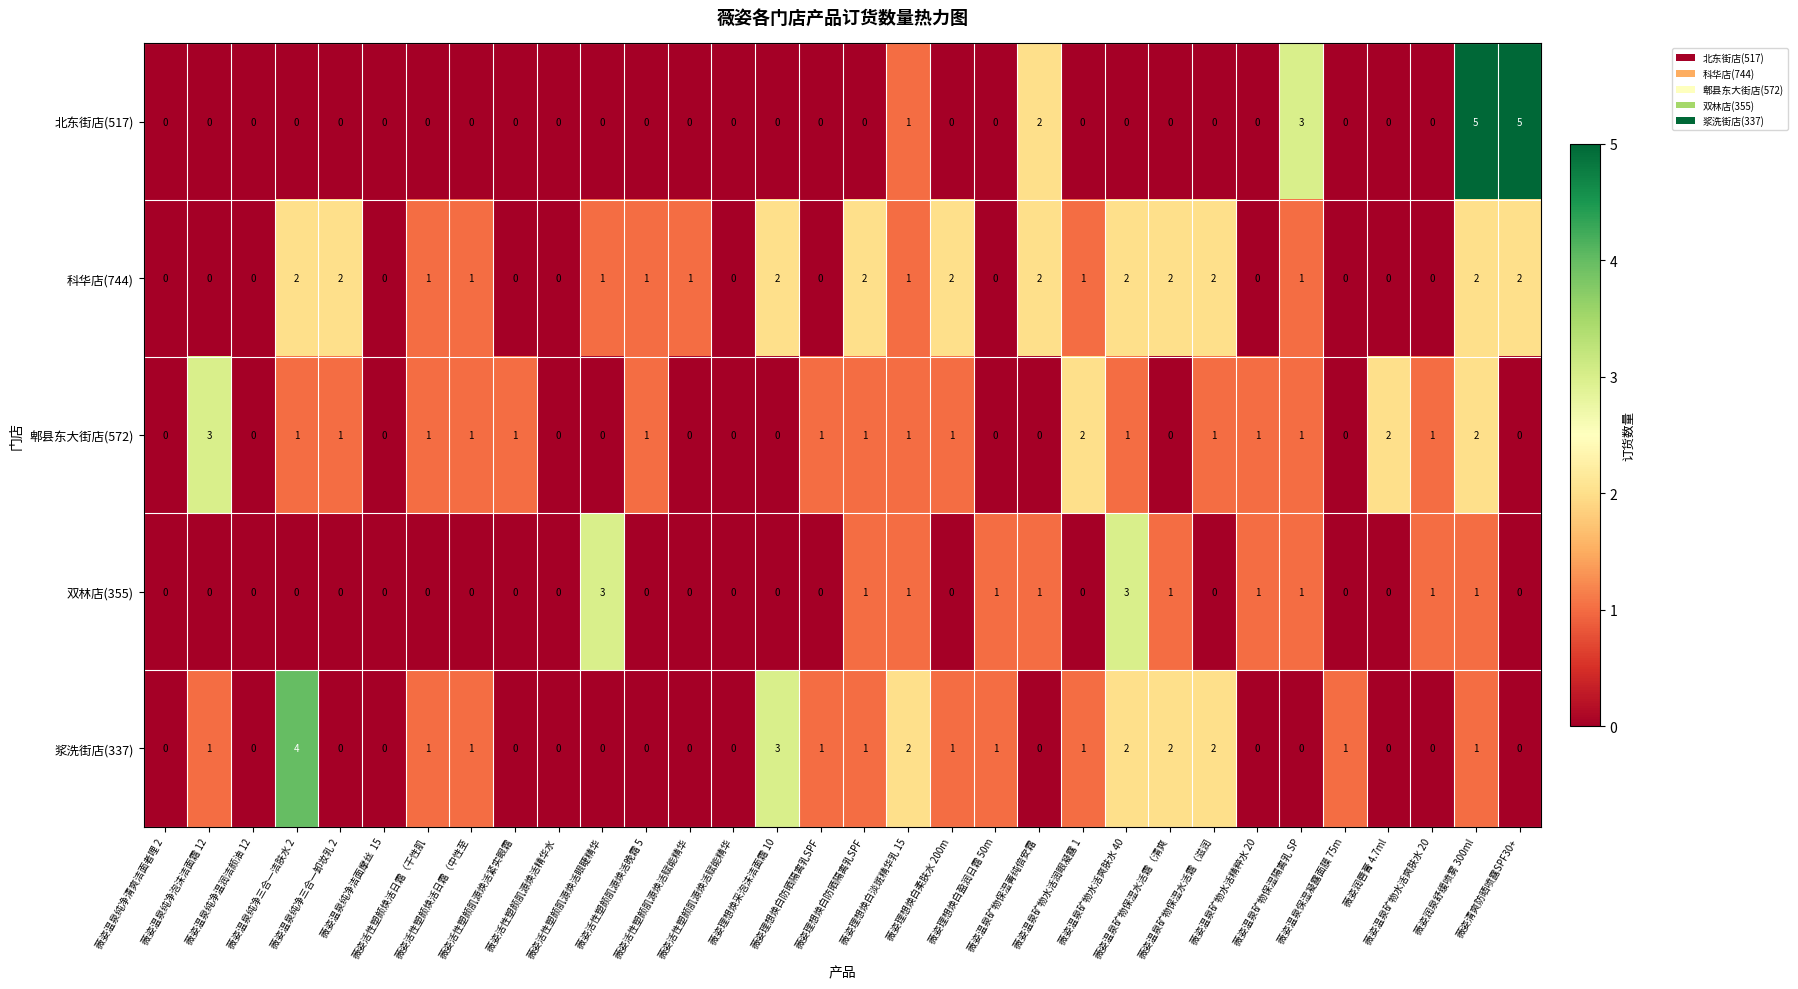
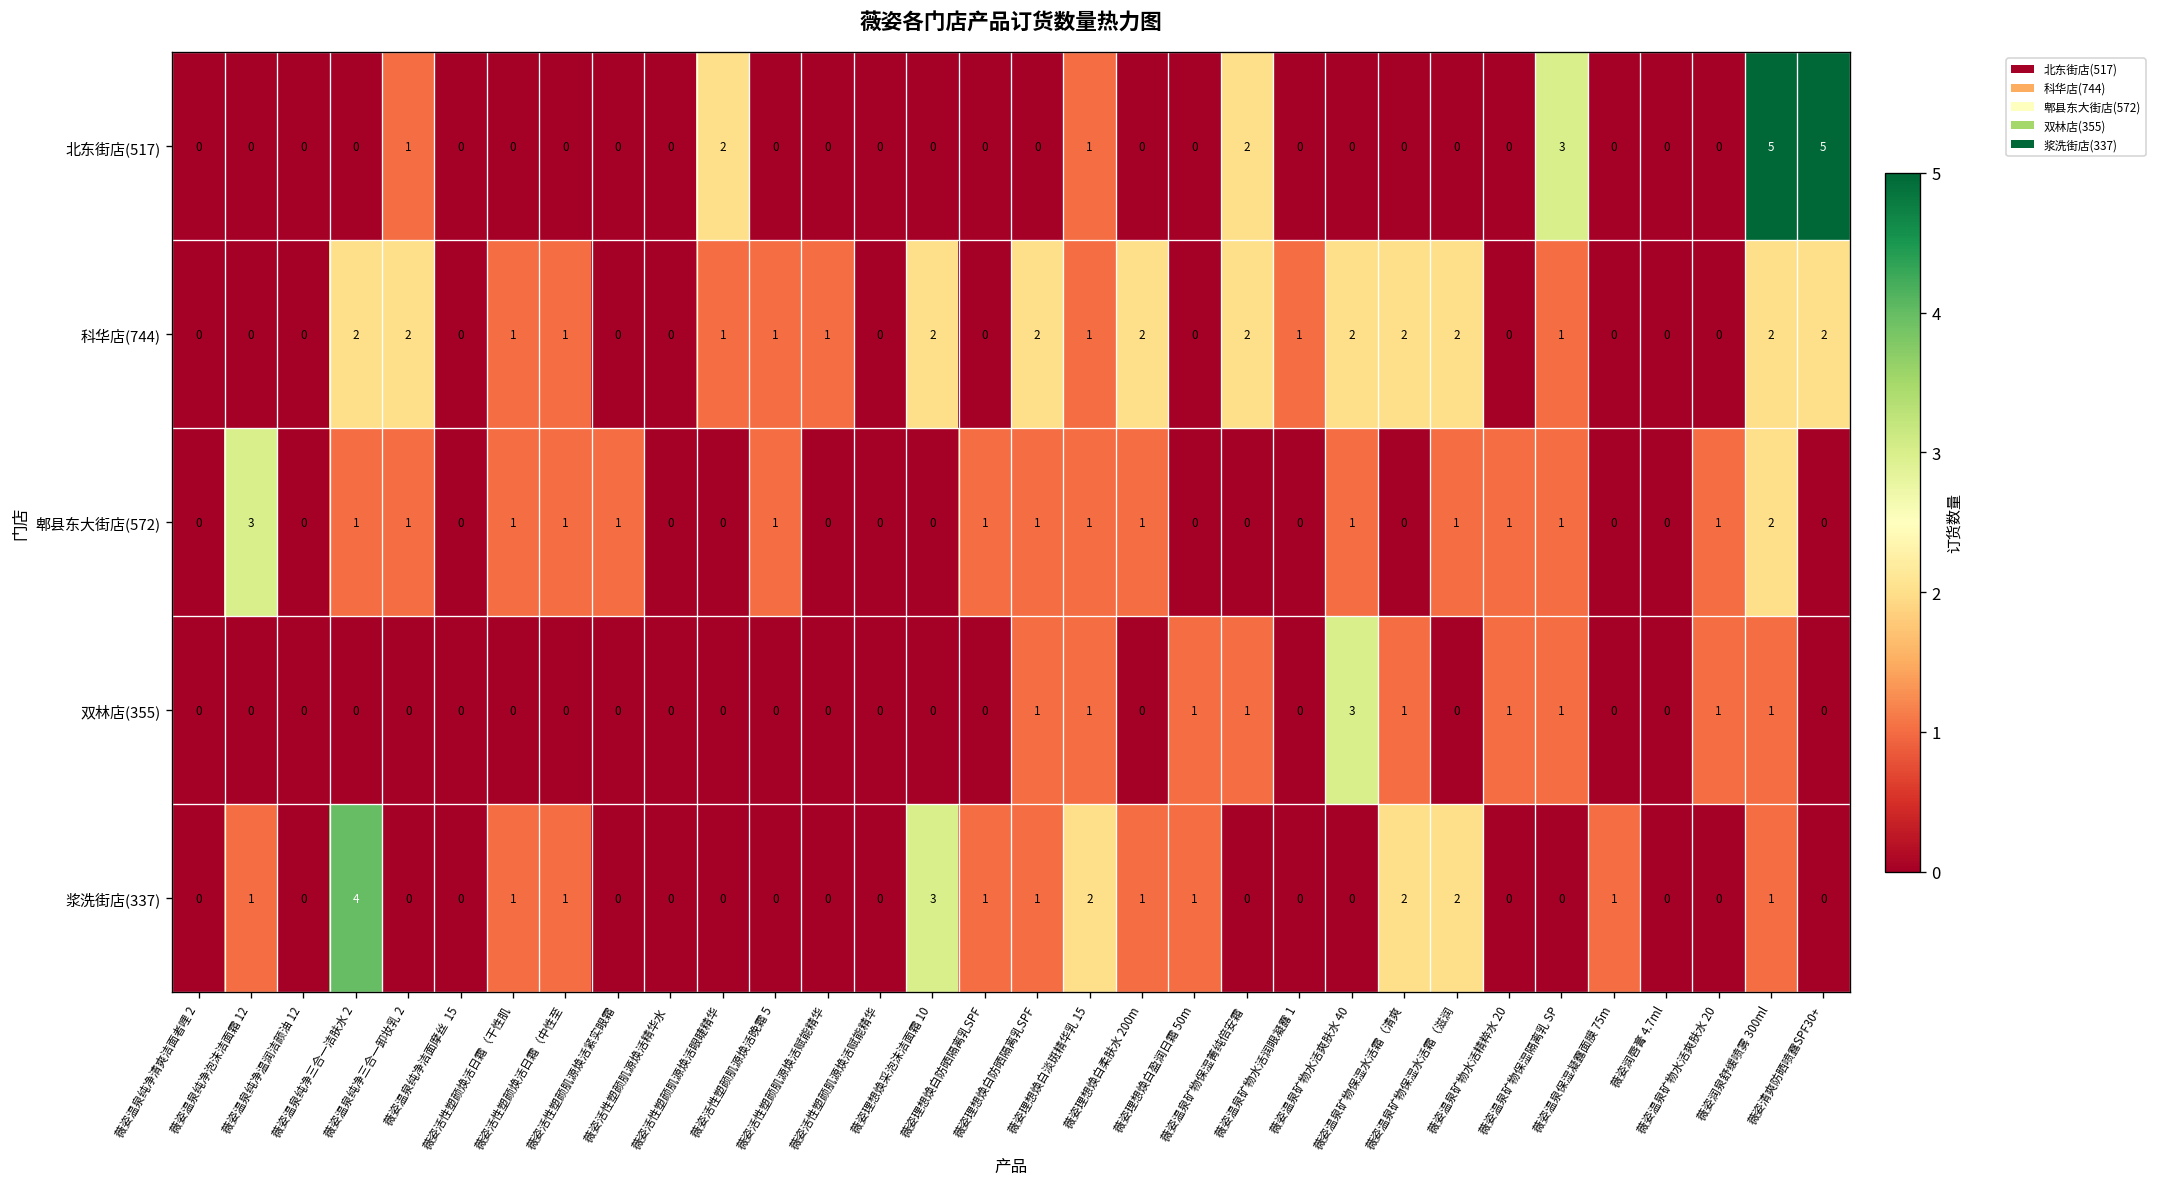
  {
    "北东街店(517)": {
      "薇姿温泉纯净清爽洁面者哩 2": 0,
      "薇姿温泉纯净泡沫洁面霜 12": 0,
      "薇姿温泉纯净温润洁颜油 12": 0,
      "薇姿温泉纯净三合一洁肤水 2": 0,
-     "薇姿温泉纯净三合一卸妆乳 2": 0,
+     "薇姿温泉纯净三合一卸妆乳 2": 1,
      "薇姿温泉纯净洁面摩丝 15": 0,
      "薇姿活性塑颜焕活日霜（干性肌": 0,
      "薇姿活性塑颜焕活日霜（中性至": 0,
      "薇姿活性塑颜肌源焕活紧实眼霜": 0,
      "薇姿活性塑颜肌源焕活精华水": 0,
-     "薇姿活性塑颜肌源焕活眼睫精华": 0,
+     "薇姿活性塑颜肌源焕活眼睫精华": 2,
      "薇姿活性塑颜肌源焕活晚霜 5": 0,
      "薇姿理想焕采泡沫洁面霜 10": 0,
      "薇姿理想焕白淡斑精华乳 15": 1,
      "薇姿理想焕白柔肤水 200m": 0,
      "薇姿理想焕白盈润日霜 50m": 0,
      "薇姿温泉矿物保湿菁纯倍安霜": 2,
      "薇姿温泉矿物水活润眼凝露 1": 0,
      "薇姿温泉矿物水活爽肤水 40": 0,
      "薇姿温泉矿物保湿水活霜（清爽": 0,
      "薇姿温泉矿物保湿水活霜（滋润": 0,
      "薇姿温泉矿物水活精粹水 20": 0,
      "薇姿温泉矿物保湿隔离乳 SP": 3,
      "薇姿温泉保湿凝露面膜 75m": 0,
      "薇姿润唇膏 4.7ml": 0,
      "薇姿温泉矿物水活爽肤水 20": 0,
      "薇姿润泉舒缓喷雾 300ml": 5,
      "薇姿清爽防晒喷露SPF30+": 5
    },
    "科华店(744)": {
      "薇姿温泉纯净清爽洁面者哩 2": 0,
      "薇姿温泉纯净泡沫洁面霜 12": 0,
      "薇姿温泉纯净温润洁颜油 12": 0,
      "薇姿温泉纯净三合一洁肤水 2": 2,
      "薇姿温泉纯净三合一卸妆乳 2": 2,
      "薇姿温泉纯净洁面摩丝 15": 0,
      "薇姿活性塑颜焕活日霜（干性肌": 1,
      "薇姿活性塑颜焕活日霜（中性至": 1,
      "薇姿活性塑颜肌源焕活紧实眼霜": 0,
      "薇姿活性塑颜肌源焕活精华水": 0,
      "薇姿活性塑颜肌源焕活眼睫精华": 1,
      "薇姿活性塑颜肌源焕活晚霜 5": 1,
      "薇姿理想焕采泡沫洁面霜 10": 2,
      "薇姿理想焕白淡斑精华乳 15": 1,
      "薇姿理想焕白柔肤水 200m": 2,
      "薇姿理想焕白盈润日霜 50m": 0,
      "薇姿温泉矿物保湿菁纯倍安霜": 2,
      "薇姿温泉矿物水活润眼凝露 1": 1,
      "薇姿温泉矿物水活爽肤水 40": 2,
      "薇姿温泉矿物保湿水活霜（清爽": 2,
      "薇姿温泉矿物保湿水活霜（滋润": 2,
      "薇姿温泉矿物水活精粹水 20": 0,
      "薇姿温泉矿物保湿隔离乳 SP": 1,
      "薇姿温泉保湿凝露面膜 75m": 0,
      "薇姿润唇膏 4.7ml": 0,
      "薇姿温泉矿物水活爽肤水 20": 0,
      "薇姿润泉舒缓喷雾 300ml": 2,
      "薇姿清爽防晒喷露SPF30+": 2
    },
    "郫县东大街店(572)": {
      "薇姿温泉纯净清爽洁面者哩 2": 0,
      "薇姿温泉纯净泡沫洁面霜 12": 3,
      "薇姿温泉纯净温润洁颜油 12": 0,
      "薇姿温泉纯净三合一洁肤水 2": 1,
      "薇姿温泉纯净三合一卸妆乳 2": 1,
      "薇姿温泉纯净洁面摩丝 15": 0,
      "薇姿活性塑颜焕活日霜（干性肌": 1,
      "薇姿活性塑颜焕活日霜（中性至": 1,
      "薇姿活性塑颜肌源焕活紧实眼霜": 1,
      "薇姿活性塑颜肌源焕活精华水": 0,
      "薇姿活性塑颜肌源焕活眼睫精华": 0,
      "薇姿活性塑颜肌源焕活晚霜 5": 1,
      "薇姿理想焕采泡沫洁面霜 10": 0,
      "薇姿理想焕白淡斑精华乳 15": 1,
      "薇姿理想焕白柔肤水 200m": 1,
      "薇姿理想焕白盈润日霜 50m": 0,
      "薇姿温泉矿物保湿菁纯倍安霜": 0,
-     "薇姿温泉矿物水活润眼凝露 1": 2,
+     "薇姿温泉矿物水活润眼凝露 1": 0,
      "薇姿温泉矿物水活爽肤水 40": 1,
      "薇姿温泉矿物保湿水活霜（清爽": 0,
      "薇姿温泉矿物保湿水活霜（滋润": 1,
      "薇姿温泉矿物水活精粹水 20": 1,
      "薇姿温泉矿物保湿隔离乳 SP": 1,
      "薇姿温泉保湿凝露面膜 75m": 0,
-     "薇姿润唇膏 4.7ml": 2,
+     "薇姿润唇膏 4.7ml": 0,
      "薇姿温泉矿物水活爽肤水 20": 1,
      "薇姿润泉舒缓喷雾 300ml": 2,
      "薇姿清爽防晒喷露SPF30+": 0
    },
    "双林店(355)": {
      "薇姿温泉纯净清爽洁面者哩 2": 0,
      "薇姿温泉纯净泡沫洁面霜 12": 0,
      "薇姿温泉纯净温润洁颜油 12": 0,
      "薇姿温泉纯净三合一洁肤水 2": 0,
      "薇姿温泉纯净三合一卸妆乳 2": 0,
      "薇姿温泉纯净洁面摩丝 15": 0,
      "薇姿活性塑颜焕活日霜（干性肌": 0,
      "薇姿活性塑颜焕活日霜（中性至": 0,
      "薇姿活性塑颜肌源焕活紧实眼霜": 0,
      "薇姿活性塑颜肌源焕活精华水": 0,
-     "薇姿活性塑颜肌源焕活眼睫精华": 3,
+     "薇姿活性塑颜肌源焕活眼睫精华": 0,
      "薇姿活性塑颜肌源焕活晚霜 5": 0,
      "薇姿理想焕采泡沫洁面霜 10": 0,
      "薇姿理想焕白淡斑精华乳 15": 1,
      "薇姿理想焕白柔肤水 200m": 0,
      "薇姿理想焕白盈润日霜 50m": 1,
      "薇姿温泉矿物保湿菁纯倍安霜": 1,
      "薇姿温泉矿物水活润眼凝露 1": 0,
      "薇姿温泉矿物水活爽肤水 40": 3,
      "薇姿温泉矿物保湿水活霜（清爽": 1,
      "薇姿温泉矿物保湿水活霜（滋润": 0,
      "薇姿温泉矿物水活精粹水 20": 1,
      "薇姿温泉矿物保湿隔离乳 SP": 1,
      "薇姿温泉保湿凝露面膜 75m": 0,
      "薇姿润唇膏 4.7ml": 0,
      "薇姿温泉矿物水活爽肤水 20": 1,
      "薇姿润泉舒缓喷雾 300ml": 1,
      "薇姿清爽防晒喷露SPF30+": 0
    },
    "浆洗街店(337)": {
      "薇姿温泉纯净清爽洁面者哩 2": 0,
      "薇姿温泉纯净泡沫洁面霜 12": 1,
      "薇姿温泉纯净温润洁颜油 12": 0,
      "薇姿温泉纯净三合一洁肤水 2": 4,
      "薇姿温泉纯净三合一卸妆乳 2": 0,
      "薇姿温泉纯净洁面摩丝 15": 0,
      "薇姿活性塑颜焕活日霜（干性肌": 1,
      "薇姿活性塑颜焕活日霜（中性至": 1,
      "薇姿活性塑颜肌源焕活紧实眼霜": 0,
      "薇姿活性塑颜肌源焕活精华水": 0,
      "薇姿活性塑颜肌源焕活眼睫精华": 0,
      "薇姿活性塑颜肌源焕活晚霜 5": 0,
      "薇姿理想焕采泡沫洁面霜 10": 3,
      "薇姿理想焕白淡斑精华乳 15": 2,
      "薇姿理想焕白柔肤水 200m": 1,
      "薇姿理想焕白盈润日霜 50m": 1,
      "薇姿温泉矿物保湿菁纯倍安霜": 0,
-     "薇姿温泉矿物水活润眼凝露 1": 1,
-     "薇姿温泉矿物水活爽肤水 40": 2,
+     "薇姿温泉矿物水活润眼凝露 1": 0,
+     "薇姿温泉矿物水活爽肤水 40": 0,
      "薇姿温泉矿物保湿水活霜（清爽": 2,
      "薇姿温泉矿物保湿水活霜（滋润": 2,
      "薇姿温泉矿物水活精粹水 20": 0,
      "薇姿温泉矿物保湿隔离乳 SP": 0,
      "薇姿温泉保湿凝露面膜 75m": 1,
      "薇姿润唇膏 4.7ml": 0,
      "薇姿温泉矿物水活爽肤水 20": 0,
      "薇姿润泉舒缓喷雾 300ml": 1,
      "薇姿清爽防晒喷露SPF30+": 0
    }
  }
